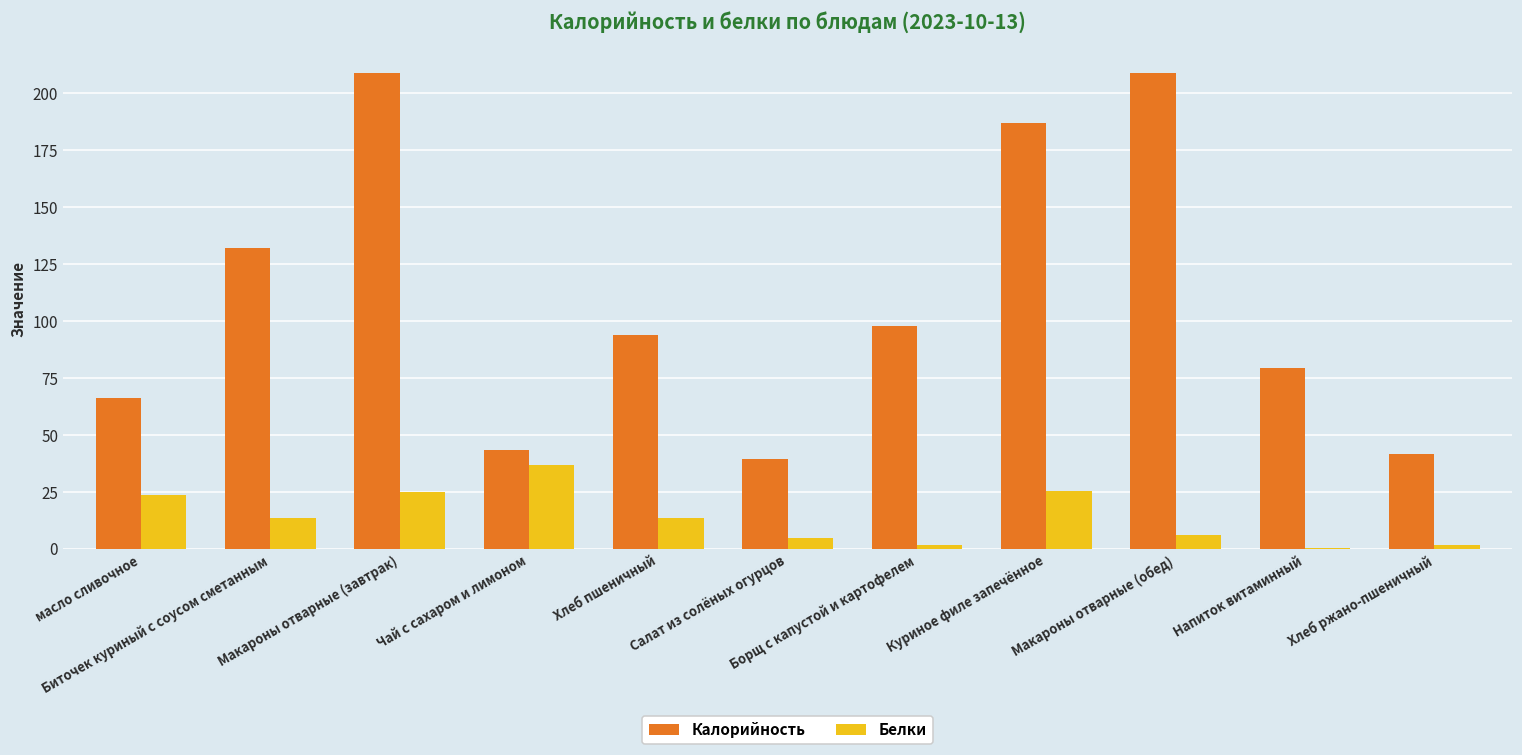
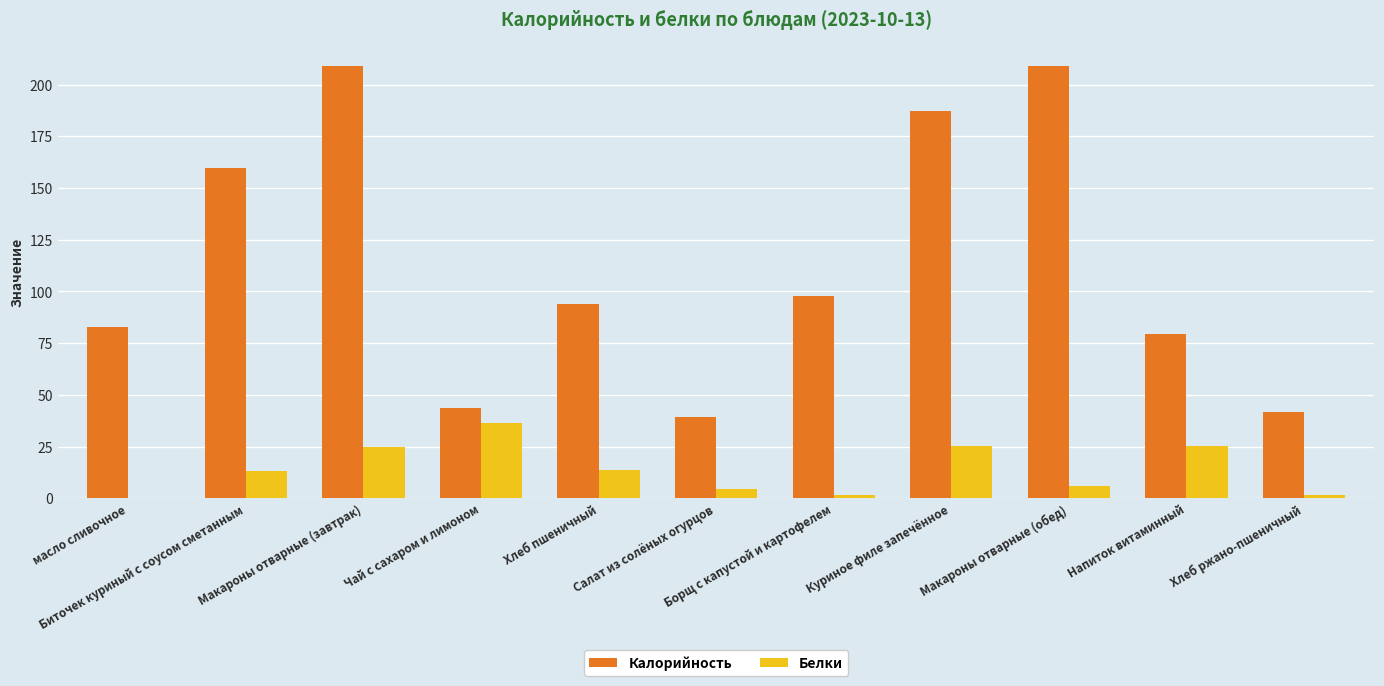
  {
    "Калорийность": {
-     "масло сливочное": 66,
-     "Биточек куриный с соусом сметанным": 132,
+     "масло сливочное": 83,
+     "Биточек куриный с соусом сметанным": 160,
      "Макароны отварные (завтрак)": 209,
      "Чай с сахаром и лимоном": 43,
      "Хлеб пшеничный": 94,
      "Салат из солёных огурцов": 39,
      "Борщ с капустой и картофелем": 98,
      "Куриное филе запечённое": 187,
      "Макароны отварные (обед)": 209,
      "Напиток витаминный": 79,
      "Хлеб ржано-пшеничный": 42
    },
    "Белки": {
-     "масло сливочное": 24,
+     "масло сливочное": 0,
      "Биточек куриный с соусом сметанным": 13,
      "Макароны отварные (завтрак)": 25,
      "Чай с сахаром и лимоном": 37,
      "Хлеб пшеничный": 14,
      "Салат из солёных огурцов": 5,
      "Борщ с капустой и картофелем": 2,
      "Куриное филе запечённое": 25,
      "Макароны отварные (обед)": 6,
-     "Напиток витаминный": 0,
+     "Напиток витаминный": 25,
      "Хлеб ржано-пшеничный": 2
    }
  }
